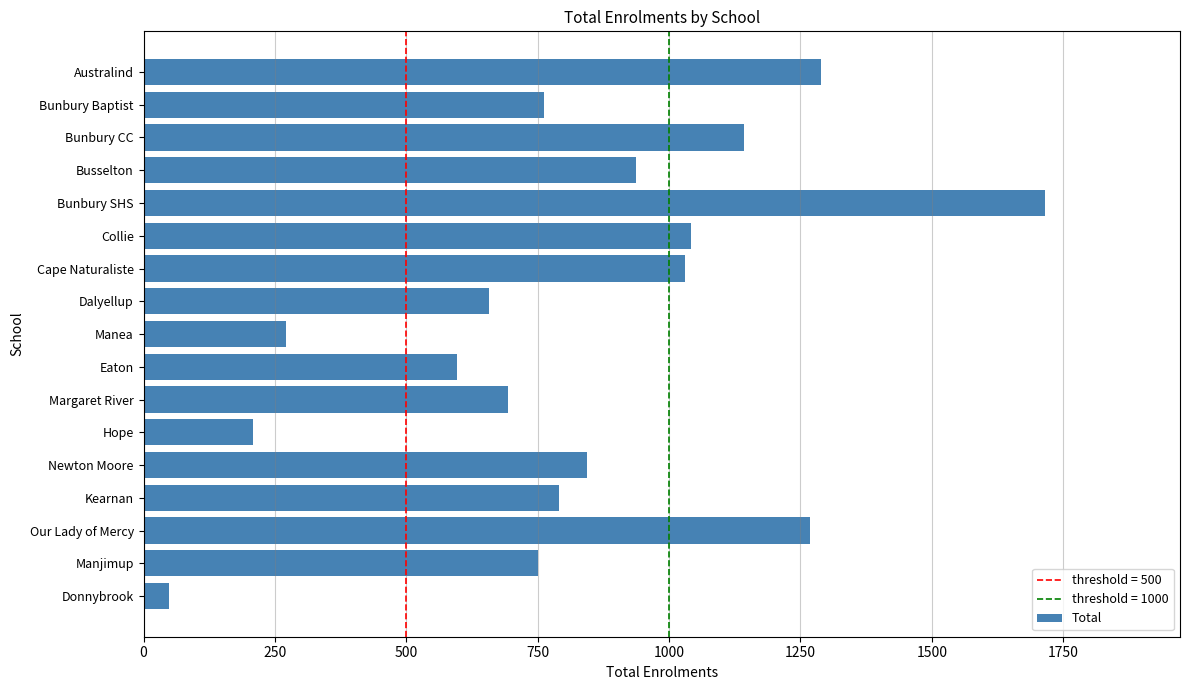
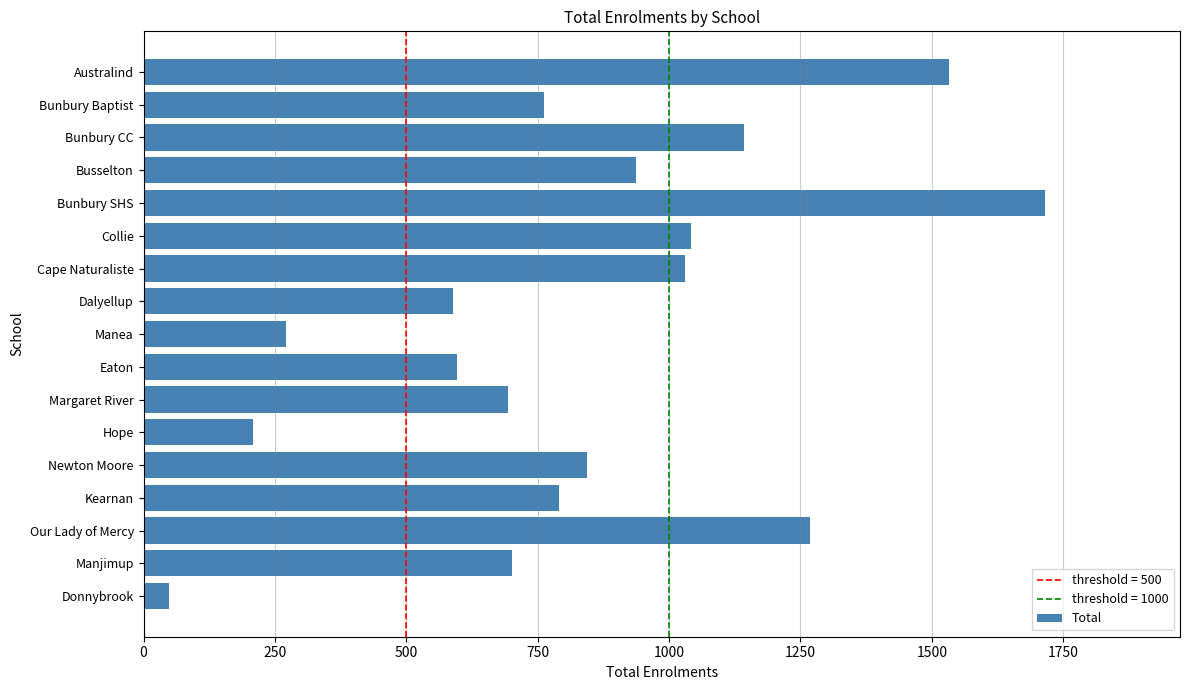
  {
-   "Australind": 1290,
+   "Australind": 1530,
    "Bunbury Baptist": 760,
    "Bunbury CC": 1140,
    "Busselton": 940,
    "Bunbury SHS": 1720,
    "Collie": 1040,
    "Cape Naturaliste": 1030,
-   "Dalyellup": 660,
+   "Dalyellup": 590,
    "Manea": 270,
    "Eaton": 600,
    "Margaret River": 690,
    "Hope": 210,
    "Newton Moore": 840,
    "Kearnan": 790,
    "Our Lady of Mercy": 1270,
-   "Manjimup": 750,
+   "Manjimup": 700,
    "Donnybrook": 50
  }
